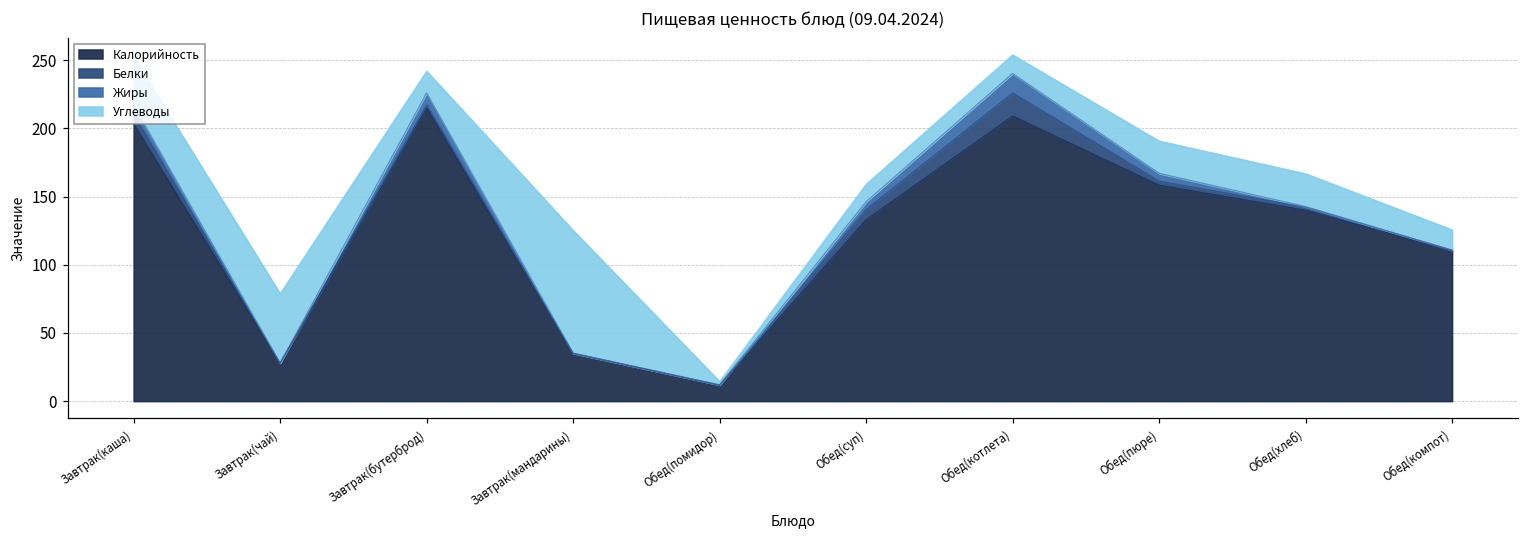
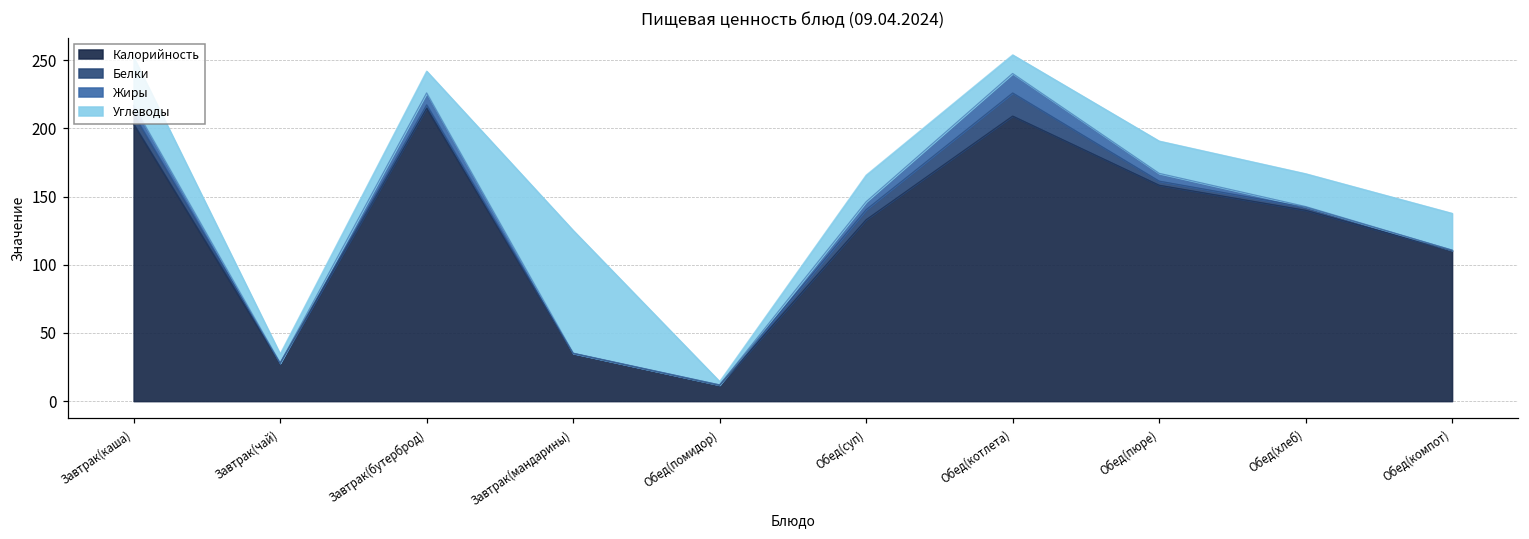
  {
    "Углеводы": {
-     "Завтрак(чай)": 51,
+     "Завтрак(чай)": 7,
      "Завтрак(бутерброд)": 16,
      "Завтрак(мандарины)": 90,
      "Обед(помидор)": 3,
-     "Обед(суп)": 13,
+     "Обед(суп)": 20,
      "Обед(котлета)": 14,
      "Обед(пюре)": 24,
      "Обед(хлеб)": 24,
-     "Обед(компот)": 15
+     "Обед(компот)": 27
    }
  }
